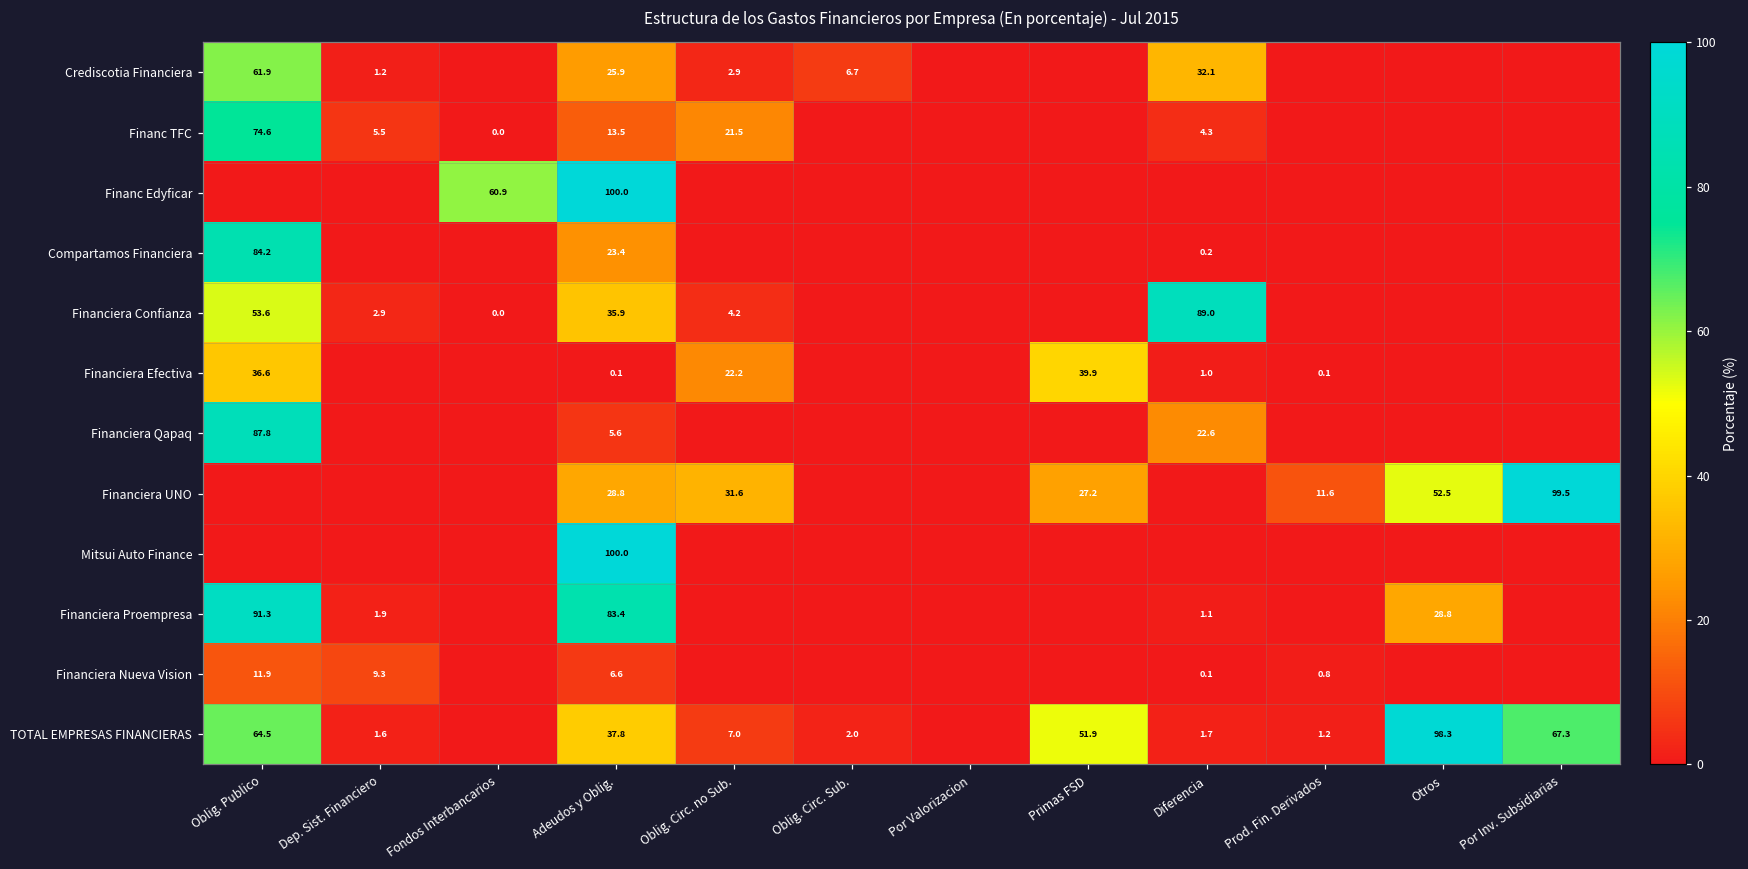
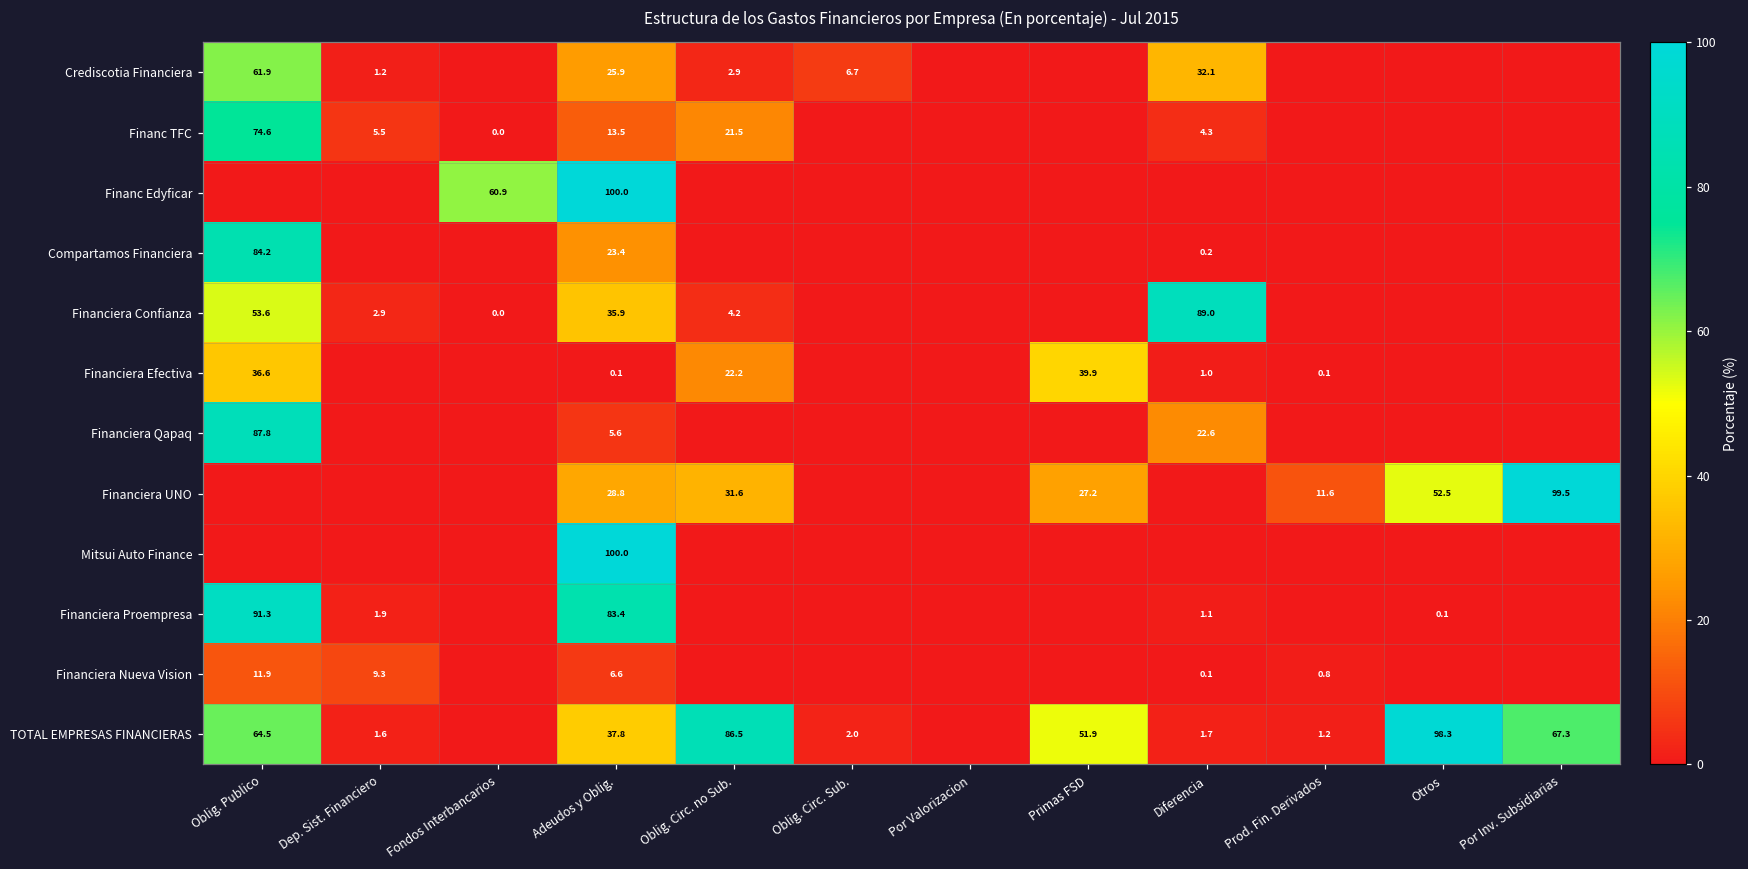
  {
    "Crediscotia Financiera": {
      "Oblig. Publico": 61.9,
      "Dep. Sist. Financiero": 1.2,
      "Adeudos y Oblig.": 25.9,
      "Oblig. Circ. no Sub.": 2.9,
      "Oblig. Circ. Sub.": 6.7,
      "Diferencia": 32.1
    },
    "Financ TFC": {
      "Oblig. Publico": 74.6,
      "Dep. Sist. Financiero": 5.5,
      "Fondos Interbancarios": 0.0,
      "Adeudos y Oblig.": 13.5,
      "Oblig. Circ. no Sub.": 21.5,
      "Diferencia": 4.3
    },
    "Financ Edyficar": {
      "Fondos Interbancarios": 60.9,
      "Adeudos y Oblig.": 100.0
    },
    "Compartamos Financiera": {
      "Oblig. Publico": 84.2,
      "Adeudos y Oblig.": 23.4,
      "Diferencia": 0.2
    },
    "Financiera Confianza": {
      "Oblig. Publico": 53.6,
      "Dep. Sist. Financiero": 2.9,
      "Fondos Interbancarios": 0.0,
      "Adeudos y Oblig.": 35.9,
      "Oblig. Circ. no Sub.": 4.2,
      "Diferencia": 89.0
    },
    "Financiera Efectiva": {
      "Oblig. Publico": 36.6,
      "Adeudos y Oblig.": 0.1,
      "Oblig. Circ. no Sub.": 22.2,
      "Primas FSD": 39.9,
      "Diferencia": 1.0,
      "Prod. Fin. Derivados": 0.1
    },
    "Financiera Qapaq": {
      "Oblig. Publico": 87.8,
      "Adeudos y Oblig.": 5.6,
      "Diferencia": 22.6
    },
    "Financiera UNO": {
      "Adeudos y Oblig.": 28.8,
      "Oblig. Circ. no Sub.": 31.6,
      "Primas FSD": 27.2,
      "Prod. Fin. Derivados": 11.6,
      "Otros": 52.5,
      "Por Inv. Subsidiarias": 99.5
    },
    "Mitsui Auto Finance": {
      "Adeudos y Oblig.": 100.0
    },
    "Financiera Proempresa": {
      "Oblig. Publico": 91.3,
      "Dep. Sist. Financiero": 1.9,
      "Adeudos y Oblig.": 83.4,
      "Diferencia": 1.1,
-     "Otros": 28.8
+     "Otros": 0.1
    },
    "Financiera Nueva Vision": {
      "Oblig. Publico": 11.9,
      "Dep. Sist. Financiero": 9.3,
      "Adeudos y Oblig.": 6.6,
      "Diferencia": 0.1,
      "Prod. Fin. Derivados": 0.8
    },
    "TOTAL EMPRESAS FINANCIERAS": {
      "Oblig. Publico": 64.5,
      "Dep. Sist. Financiero": 1.6,
      "Adeudos y Oblig.": 37.8,
-     "Oblig. Circ. no Sub.": 7.0,
+     "Oblig. Circ. no Sub.": 86.5,
      "Oblig. Circ. Sub.": 2.0,
      "Primas FSD": 51.9,
      "Diferencia": 1.7,
      "Prod. Fin. Derivados": 1.2,
      "Otros": 98.3,
      "Por Inv. Subsidiarias": 67.3
    }
  }
